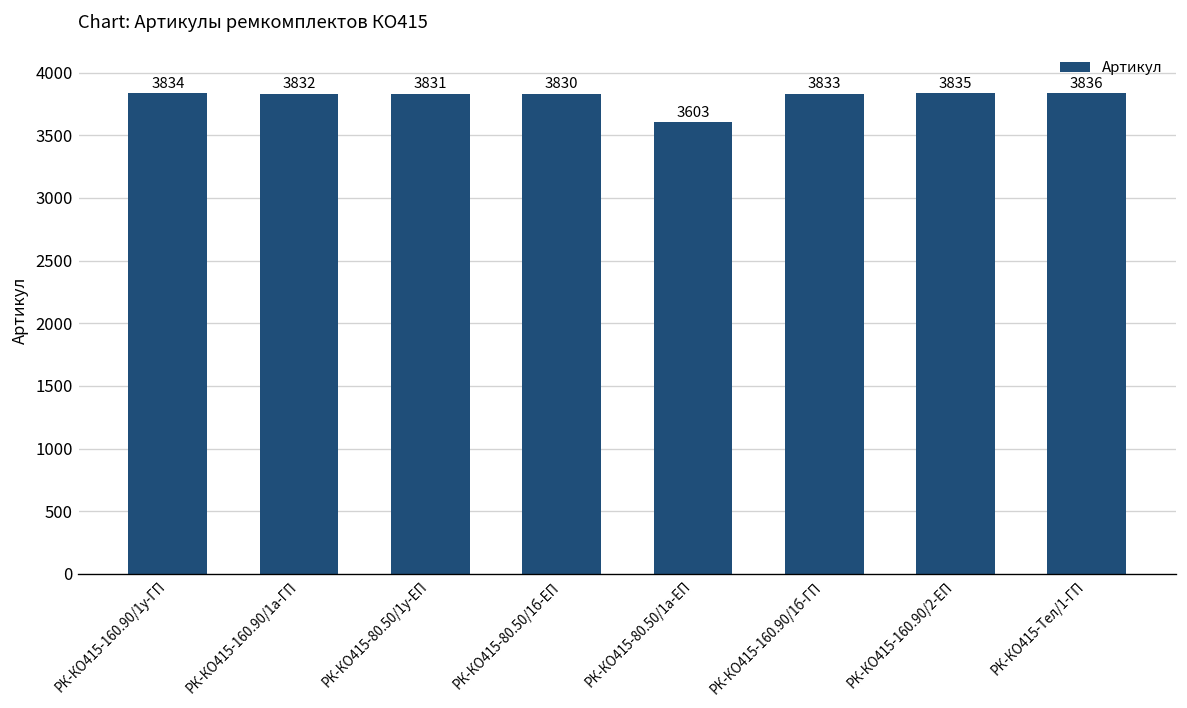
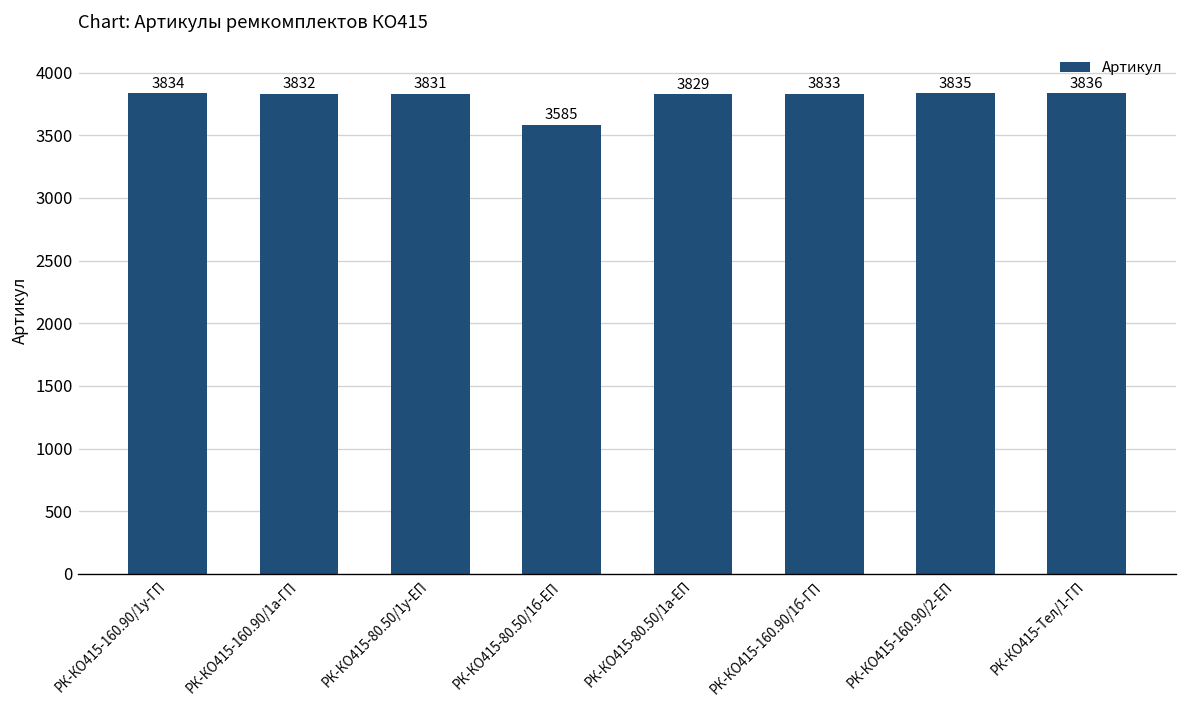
  {
    "РК-КО415-160.90/1у-ГП": 3834,
    "РК-КО415-160.90/1а-ГП": 3832,
    "РК-КО415-80.50/1у-ЕП": 3831,
-   "РК-КО415-80.50/1б-ЕП": 3830,
-   "РК-КО415-80.50/1а-ЕП": 3603,
+   "РК-КО415-80.50/1б-ЕП": 3585,
+   "РК-КО415-80.50/1а-ЕП": 3829,
    "РК-КО415-160.90/1б-ГП": 3833,
    "РК-КО415-160.90/2-ЕП": 3835,
    "РК-КО415-Тел/1-ГП": 3836
  }
